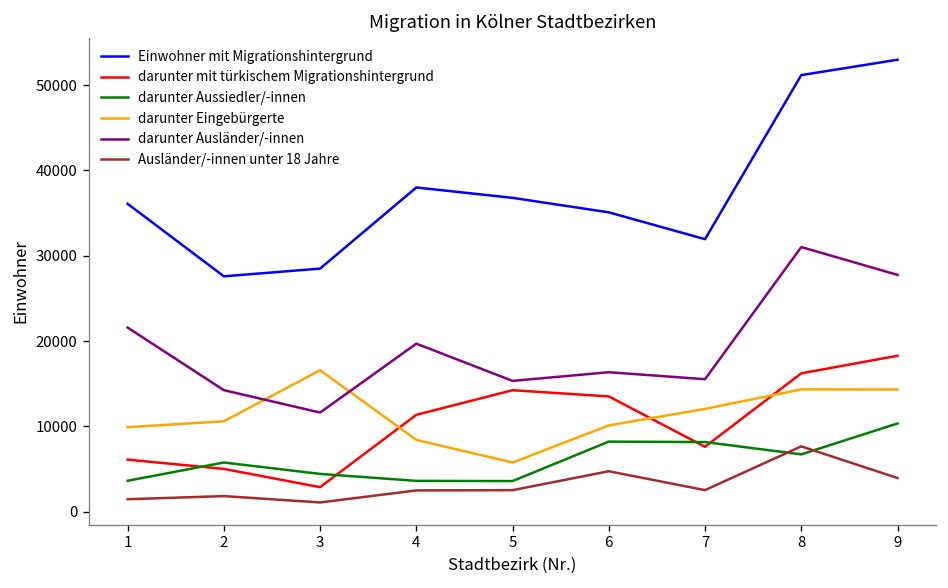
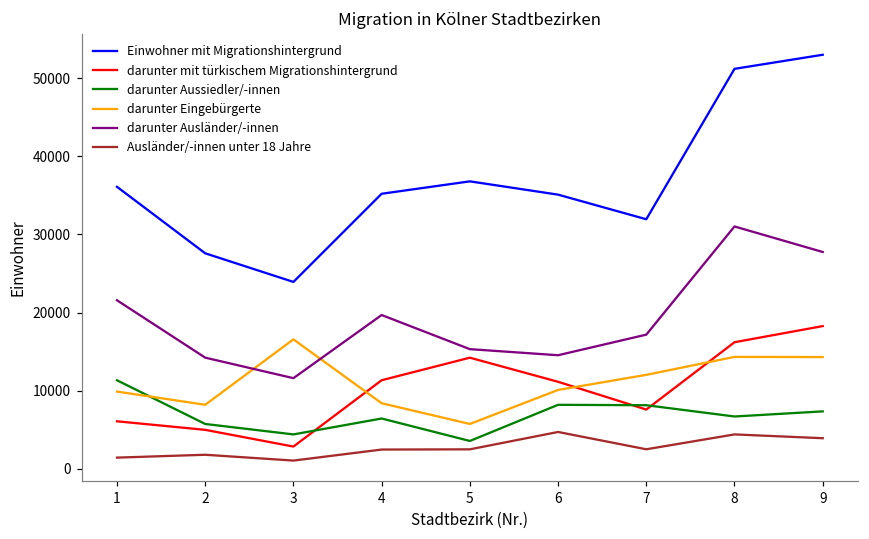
  {
    "Einwohner mit Migrationshintergrund": {
      "1": 36000,
      "2": 28000,
-     "3": 28000,
-     "4": 38000,
+     "3": 24000,
+     "4": 35000,
      "5": 37000,
      "6": 35000,
      "7": 32000,
      "8": 51000,
      "9": 53000
    },
    "darunter mit türkischem Migrationshintergrund": {
      "1": 6000,
      "2": 5000,
      "3": 3000,
      "4": 11000,
      "5": 14000,
-     "6": 14000,
+     "6": 11000,
      "7": 8000,
      "8": 16000,
      "9": 18000
    },
    "darunter Aussiedler/-innen": {
-     "1": 4000,
+     "1": 11000,
      "2": 6000,
      "3": 4000,
-     "4": 4000,
+     "4": 6000,
      "5": 4000,
      "6": 8000,
      "7": 8000,
      "8": 7000,
-     "9": 10000
+     "9": 7000
    },
    "darunter Eingebürgerte": {
      "1": 10000,
-     "2": 11000,
+     "2": 8000,
      "3": 17000,
      "4": 8000,
      "5": 6000,
      "6": 10000,
      "7": 12000,
      "8": 14000,
      "9": 14000
    },
    "darunter Ausländer/-innen": {
      "1": 22000,
      "2": 14000,
      "3": 12000,
      "4": 20000,
      "5": 15000,
-     "6": 16000,
-     "7": 16000,
+     "6": 15000,
+     "7": 17000,
      "8": 31000,
      "9": 28000
    },
    "Ausländer/-innen unter 18 Jahre": {
      "1": 1000,
      "2": 2000,
      "3": 1000,
      "4": 2000,
      "5": 3000,
      "6": 5000,
      "7": 3000,
-     "8": 8000,
+     "8": 4000,
      "9": 4000
    }
  }
